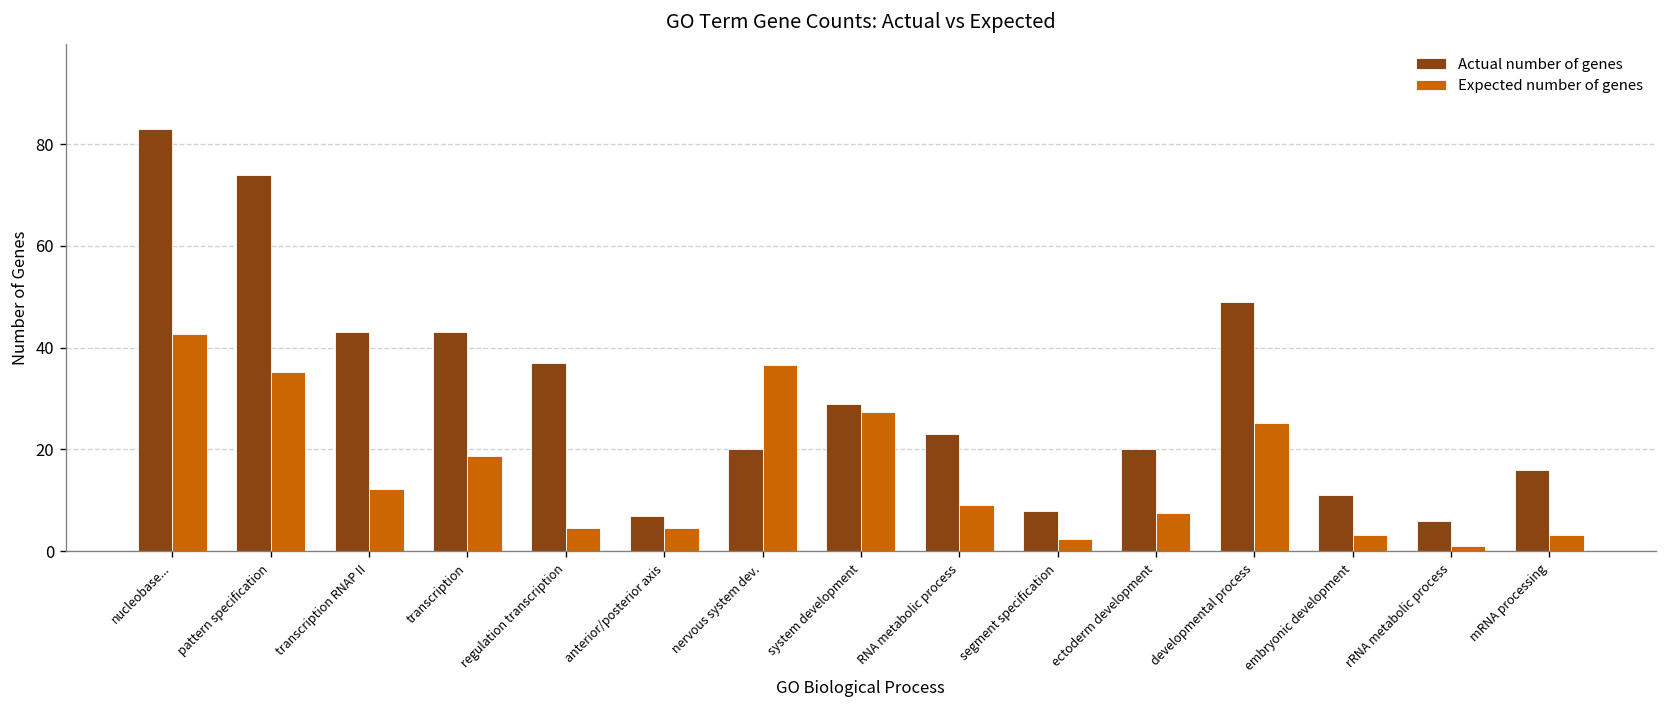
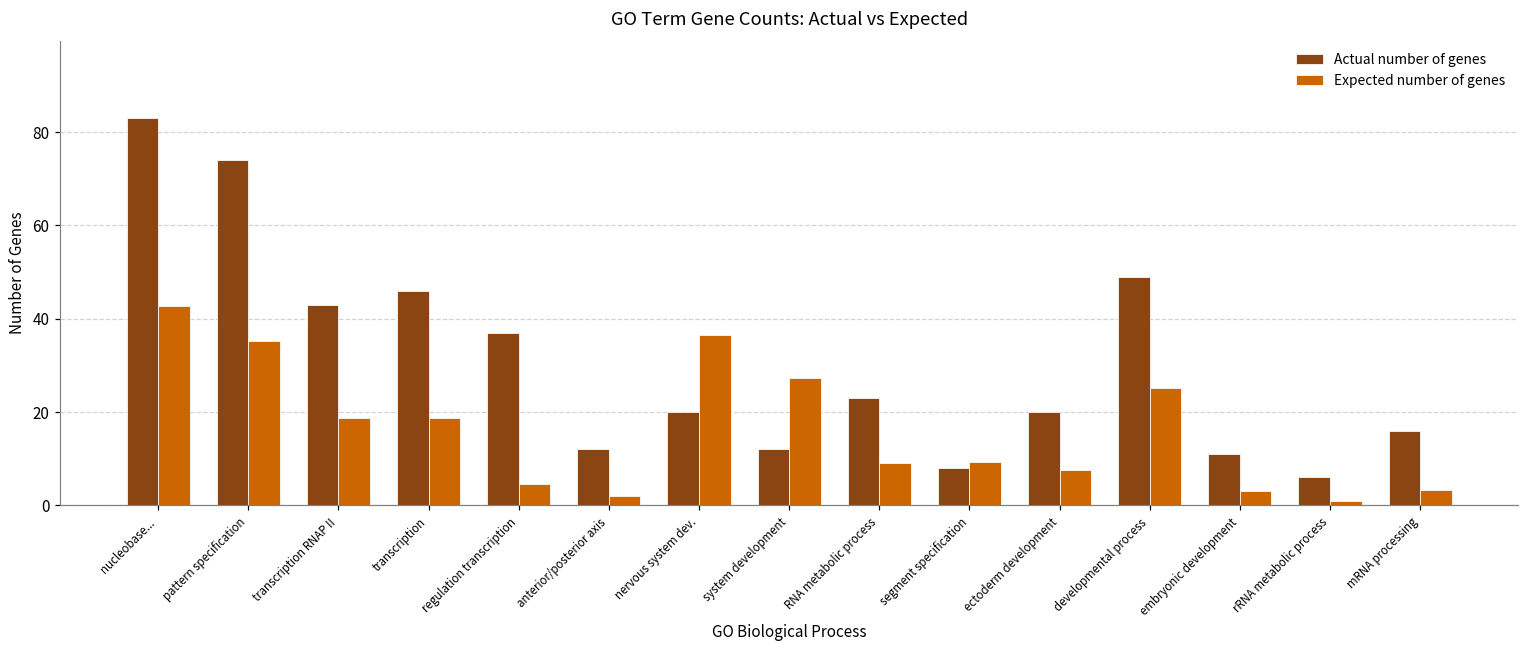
  {
    "Actual number of genes": {
      "nucleobase...": 83,
      "pattern specification": 74,
      "transcription RNAP II": 43,
-     "transcription": 43,
+     "transcription": 46,
      "regulation transcription": 37,
-     "anterior/posterior axis": 7,
+     "anterior/posterior axis": 12,
      "nervous system dev.": 20,
-     "system development": 29,
+     "system development": 12,
      "RNA metabolic process": 23,
      "segment specification": 8,
      "ectoderm development": 20,
      "developmental process": 49,
      "embryonic development": 11,
      "rRNA metabolic process": 6,
      "mRNA processing": 16
    },
    "Expected number of genes": {
      "nucleobase...": 43,
      "pattern specification": 35,
-     "transcription RNAP II": 12,
+     "transcription RNAP II": 19,
      "transcription": 19,
      "regulation transcription": 4,
-     "anterior/posterior axis": 5,
+     "anterior/posterior axis": 2,
      "nervous system dev.": 37,
      "system development": 27,
      "RNA metabolic process": 9,
-     "segment specification": 2,
+     "segment specification": 9,
      "ectoderm development": 8,
      "developmental process": 25,
      "embryonic development": 3,
      "rRNA metabolic process": 1,
      "mRNA processing": 3
    }
  }
